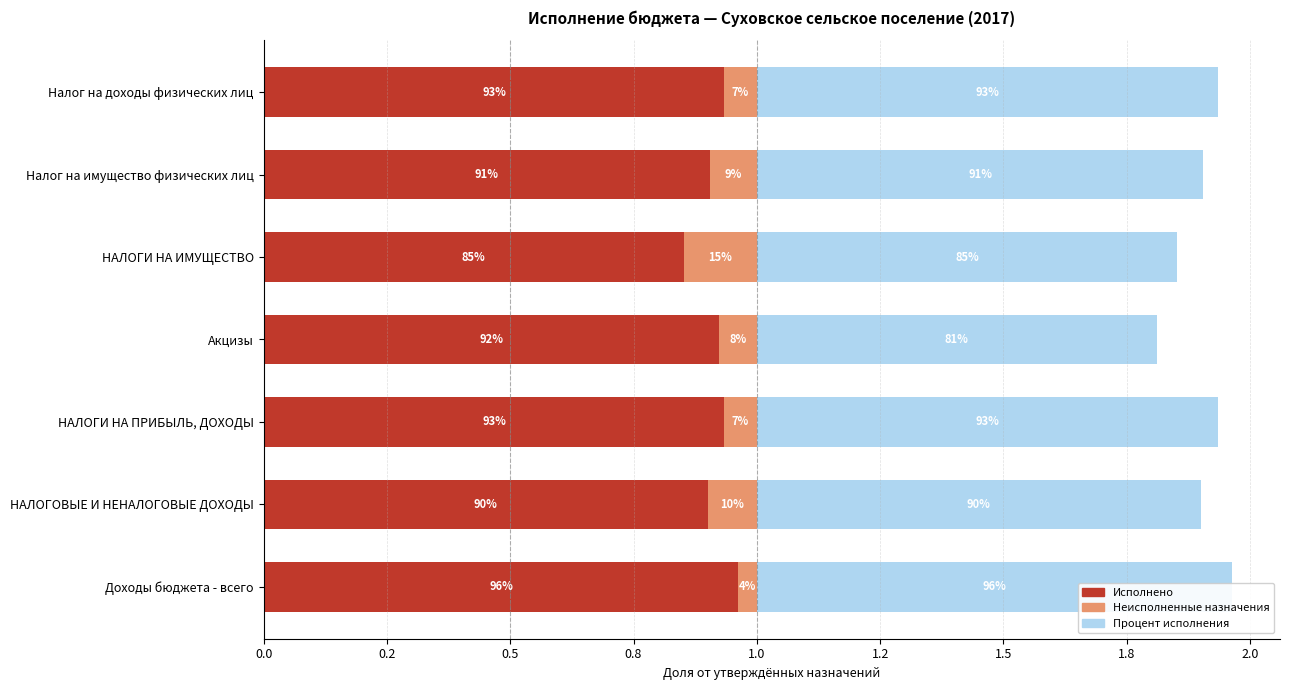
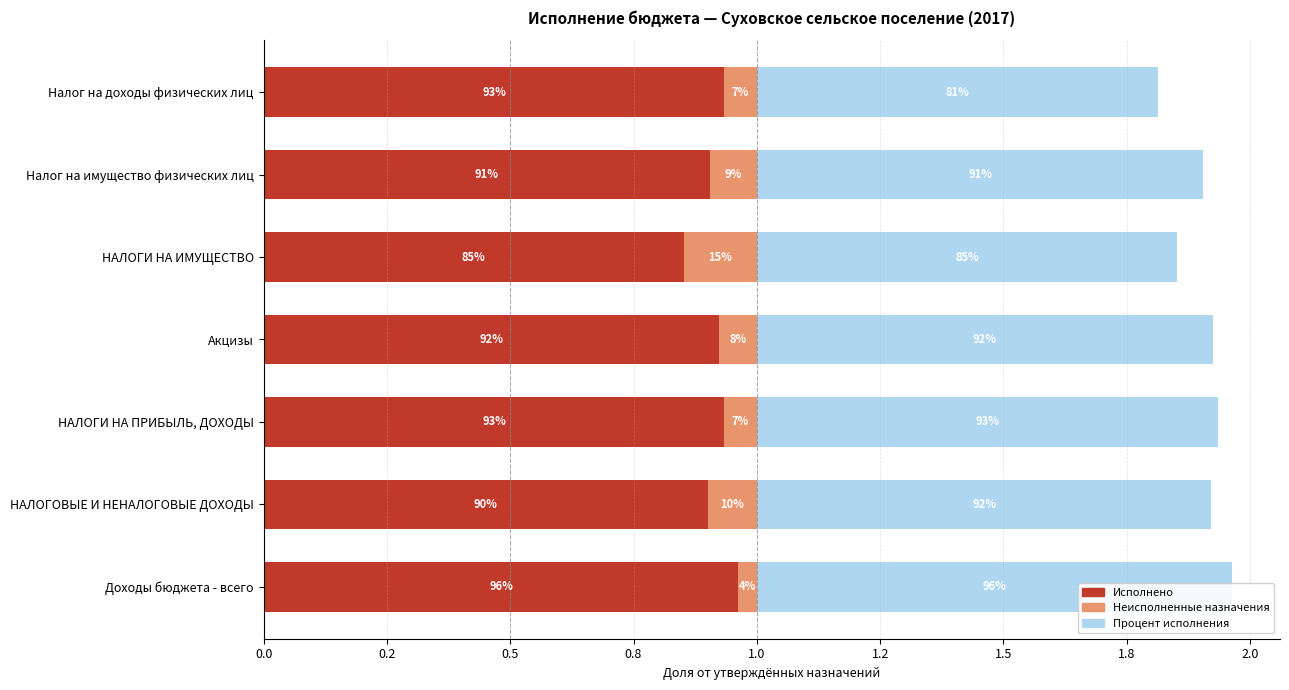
  {
    "Исполнено": {
      "Налог на доходы физических лиц": "93%",
      "Налог на имущество физических лиц": "91%",
      "НАЛОГИ НА ИМУЩЕСТВО": "85%",
      "Акцизы": "92%",
      "НАЛОГИ НА ПРИБЫЛЬ, ДОХОДЫ": "93%",
      "НАЛОГОВЫЕ И НЕНАЛОГОВЫЕ ДОХОДЫ": "90%",
      "Доходы бюджета - всего": "96%"
    },
    "Неисполненные назначения": {
      "Налог на доходы физических лиц": "7%",
      "Налог на имущество физических лиц": "9%",
      "НАЛОГИ НА ИМУЩЕСТВО": "15%",
      "Акцизы": "8%",
      "НАЛОГИ НА ПРИБЫЛЬ, ДОХОДЫ": "7%",
      "НАЛОГОВЫЕ И НЕНАЛОГОВЫЕ ДОХОДЫ": "10%",
      "Доходы бюджета - всего": "4%"
    },
    "Процент исполнения": {
-     "Налог на доходы физических лиц": "93%",
+     "Налог на доходы физических лиц": "81%",
      "Налог на имущество физических лиц": "91%",
      "НАЛОГИ НА ИМУЩЕСТВО": "85%",
-     "Акцизы": "81%",
+     "Акцизы": "92%",
      "НАЛОГИ НА ПРИБЫЛЬ, ДОХОДЫ": "93%",
-     "НАЛОГОВЫЕ И НЕНАЛОГОВЫЕ ДОХОДЫ": "90%"
+     "НАЛОГОВЫЕ И НЕНАЛОГОВЫЕ ДОХОДЫ": "92%"
    }
  }
